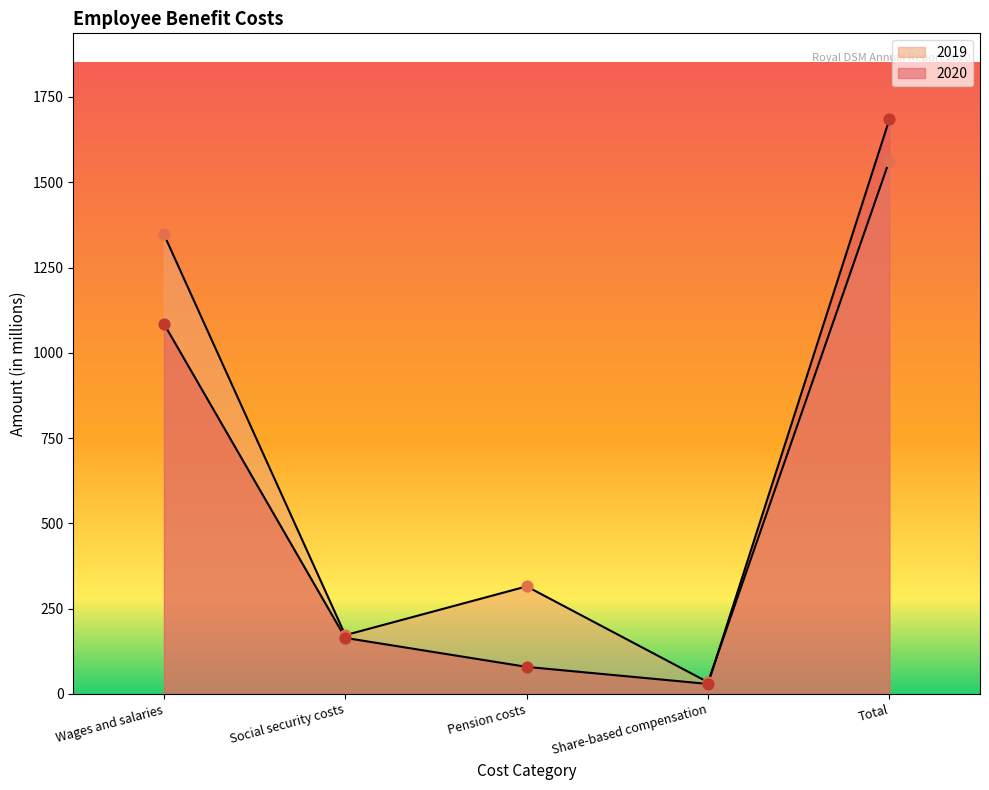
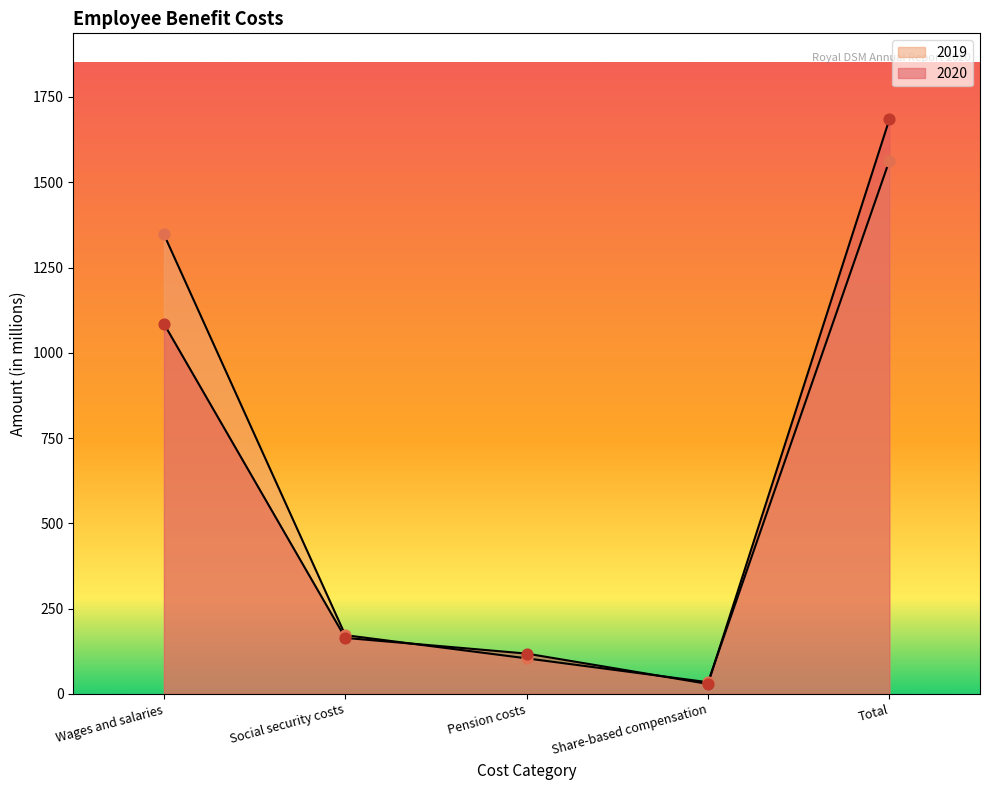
  {
    "2019": {
      "Wages and salaries": 1350,
      "Social security costs": 170,
-     "Pension costs": 320,
+     "Pension costs": 100,
      "Total": 1560
    },
    "2020": {
      "Wages and salaries": 1090,
      "Social security costs": 160,
-     "Pension costs": 80,
+     "Pension costs": 120,
      "Total": 1680
    }
  }
